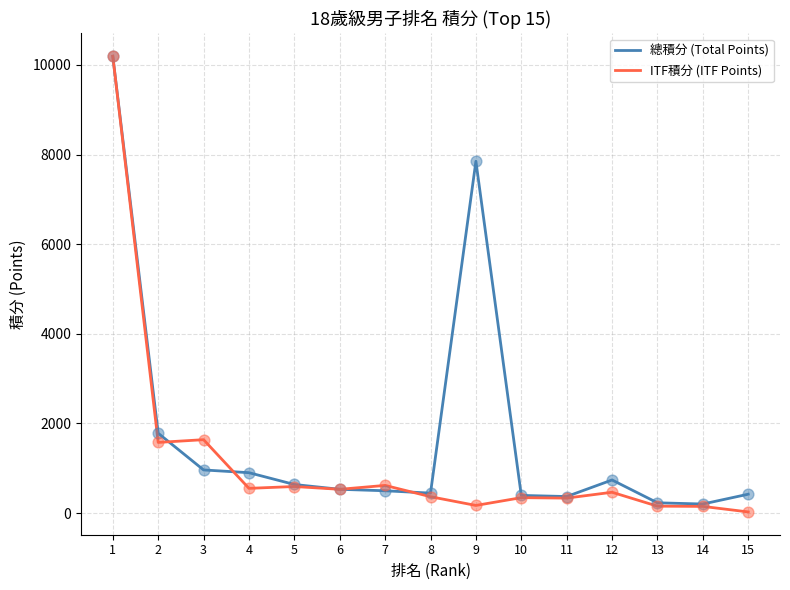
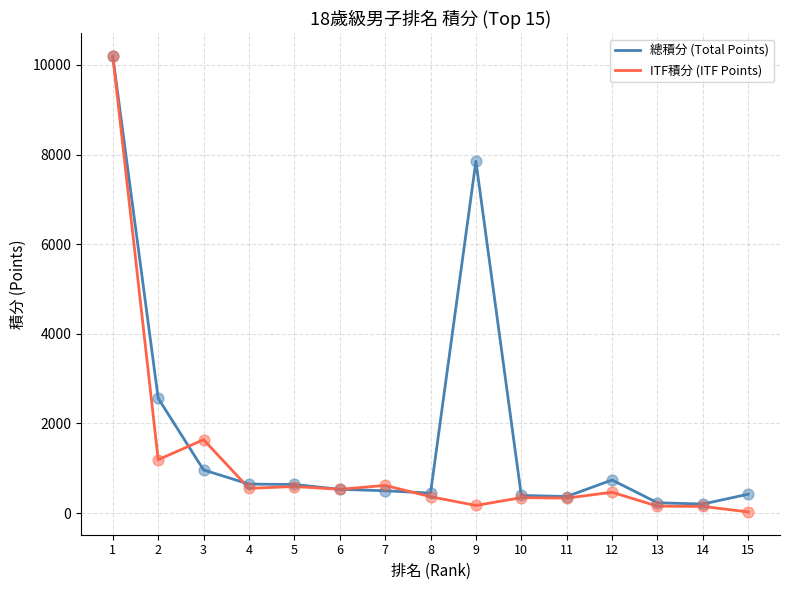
  {
    "總積分 (Total Points)": {
-     "2": 1800,
+     "2": 2600,
      "3": 1000,
-     "4": 900,
+     "4": 600,
      "7": 500,
      "8": 400,
      "9": 7900,
      "12": 700,
      "13": 200,
      "15": 400
    },
    "ITF積分 (ITF Points)": {
-     "2": 1600,
+     "2": 1200,
      "3": 1600,
      "4": 600,
      "7": 600,
      "8": 400,
      "9": 200,
      "12": 500,
      "13": 200,
      "15": 0
    }
  }
